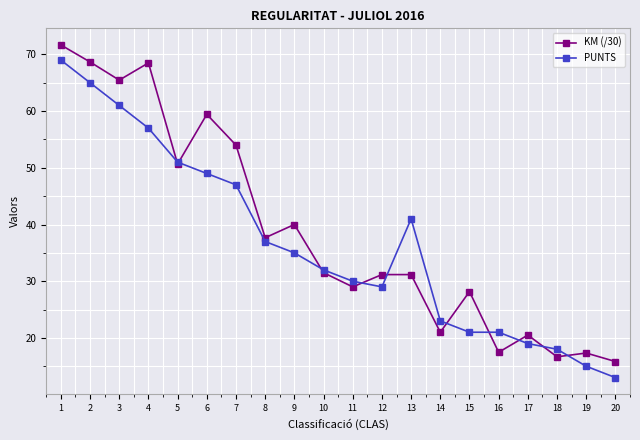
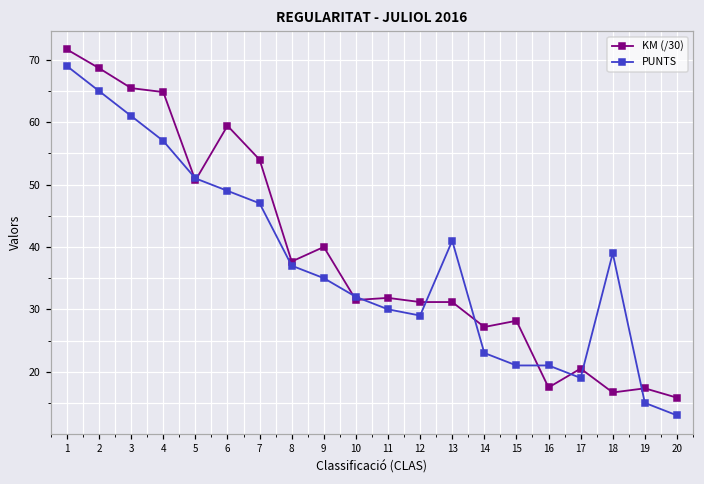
  {
    "KM (/30)": {
      "1": 72,
      "2": 69,
      "3": 65,
-     "4": 69,
+     "4": 65,
      "6": 59,
      "7": 54,
      "8": 38,
      "9": 40,
      "10": 32,
-     "11": 29,
+     "11": 32,
      "12": 31,
      "13": 31,
-     "14": 21,
+     "14": 27,
      "15": 28,
      "16": 17,
      "17": 21,
      "18": 17,
      "19": 17,
      "20": 16
    },
    "PUNTS": {
      "1": 69,
      "2": 65,
      "3": 61,
      "4": 57,
      "6": 49,
      "7": 47,
      "8": 37,
      "9": 35,
      "10": 32,
      "11": 30,
      "12": 29,
      "13": 41,
      "14": 23,
      "15": 21,
      "16": 21,
      "17": 19,
-     "18": 18,
+     "18": 39,
      "19": 15,
      "20": 13
    }
  }
